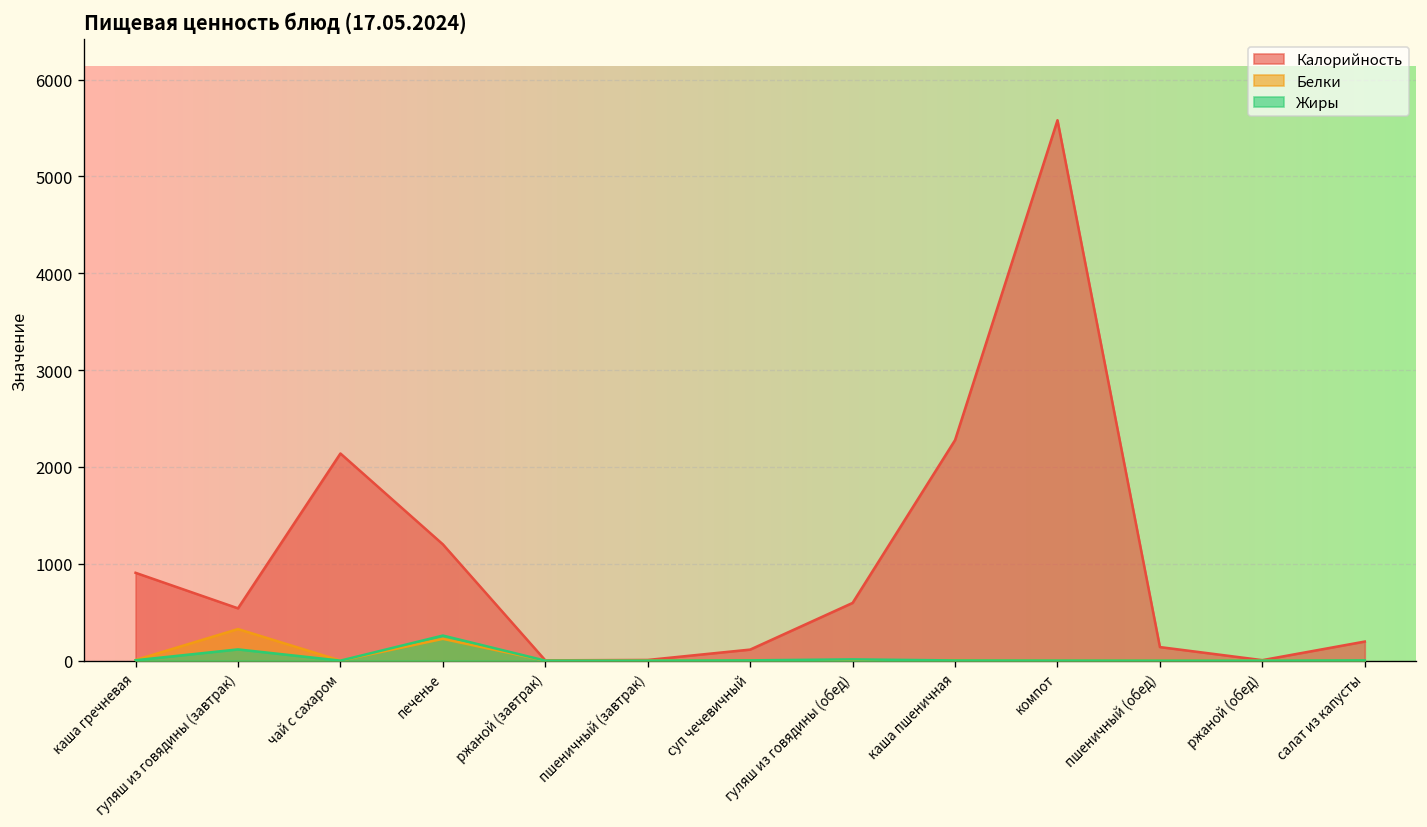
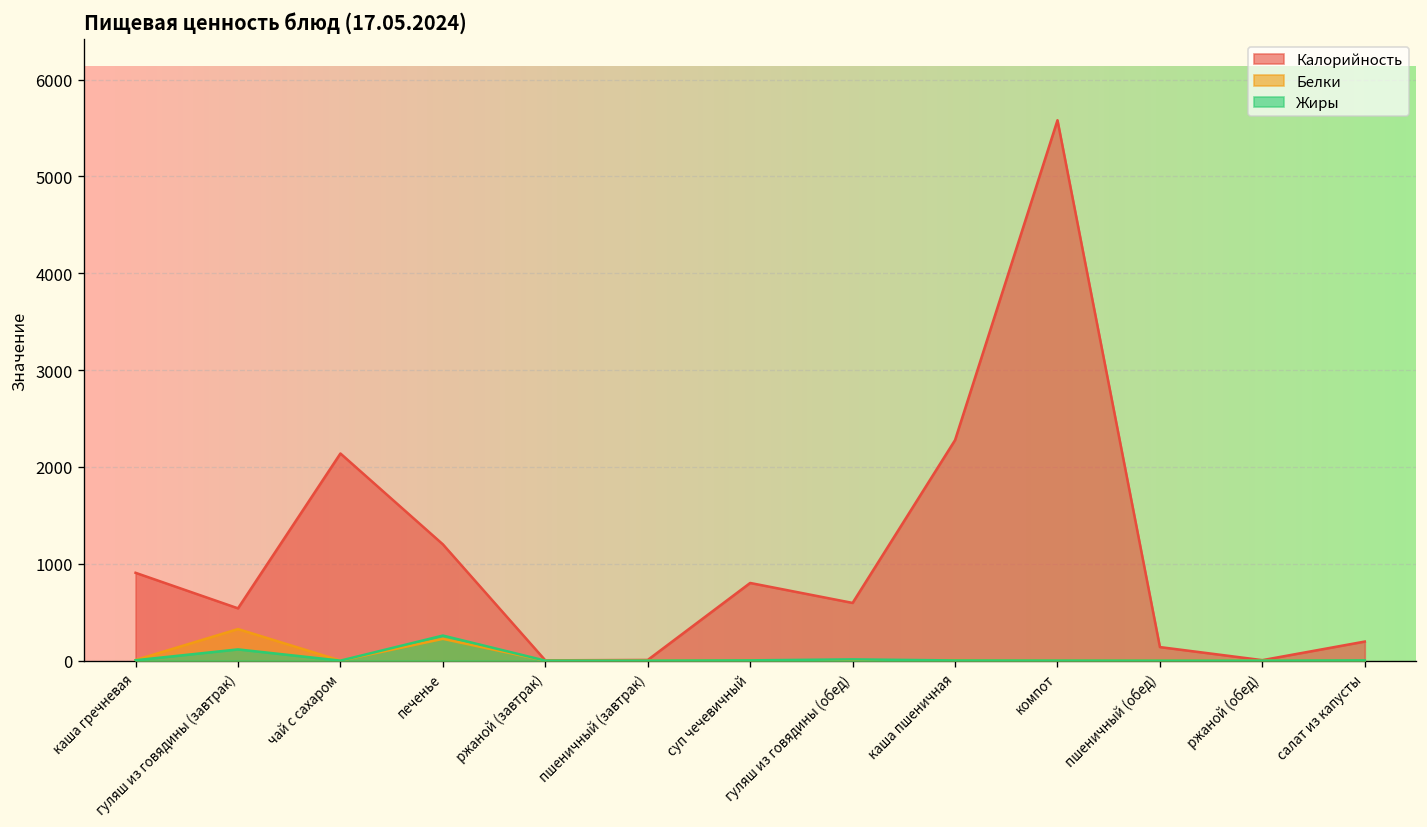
  {
    "Калорийность": {
      "каша гречневая": 900,
      "гуляш из говядины (завтрак)": 500,
      "чай с сахаром": 2100,
      "печенье": 1200,
-     "суп чечевичный": 100,
+     "суп чечевичный": 800,
      "гуляш из говядины (обед)": 600,
      "каша пшеничная": 2300,
      "компот": 5600,
      "пшеничный (обед)": 100,
      "салат из капусты": 200
    },
    "Белки": {
      "гуляш из говядины (завтрак)": 300,
      "печенье": 200
    },
    "Жиры": {
      "гуляш из говядины (завтрак)": 100,
      "печенье": 300
    }
  }
